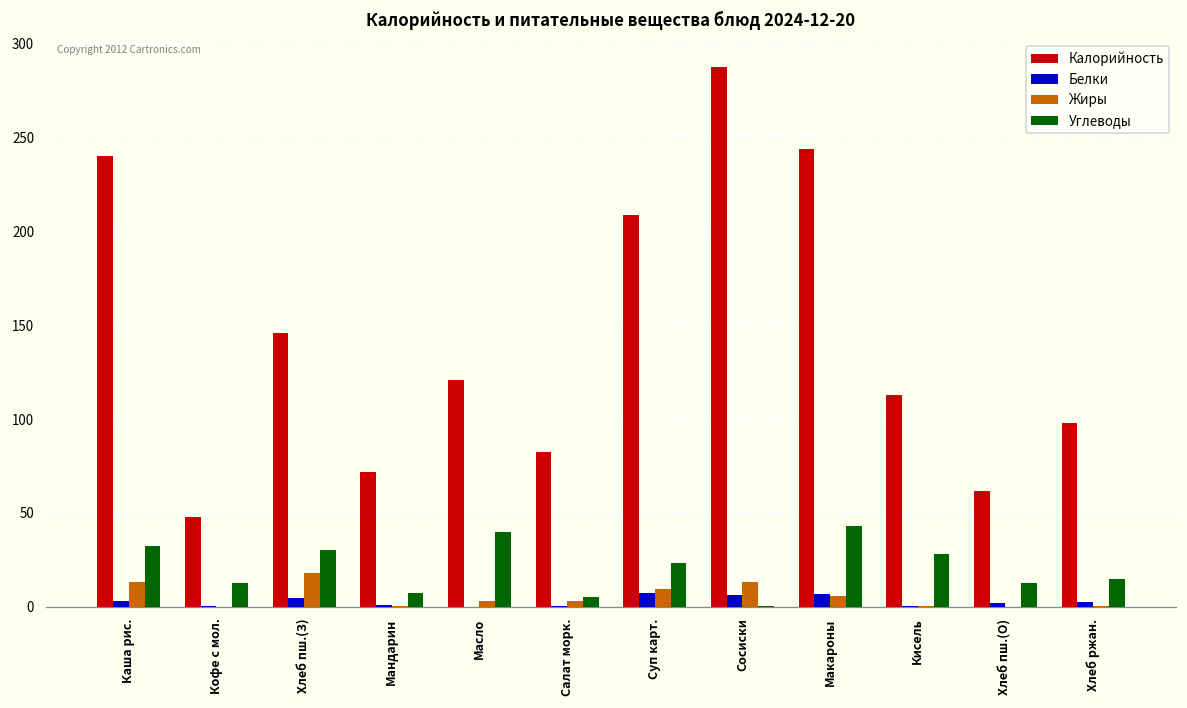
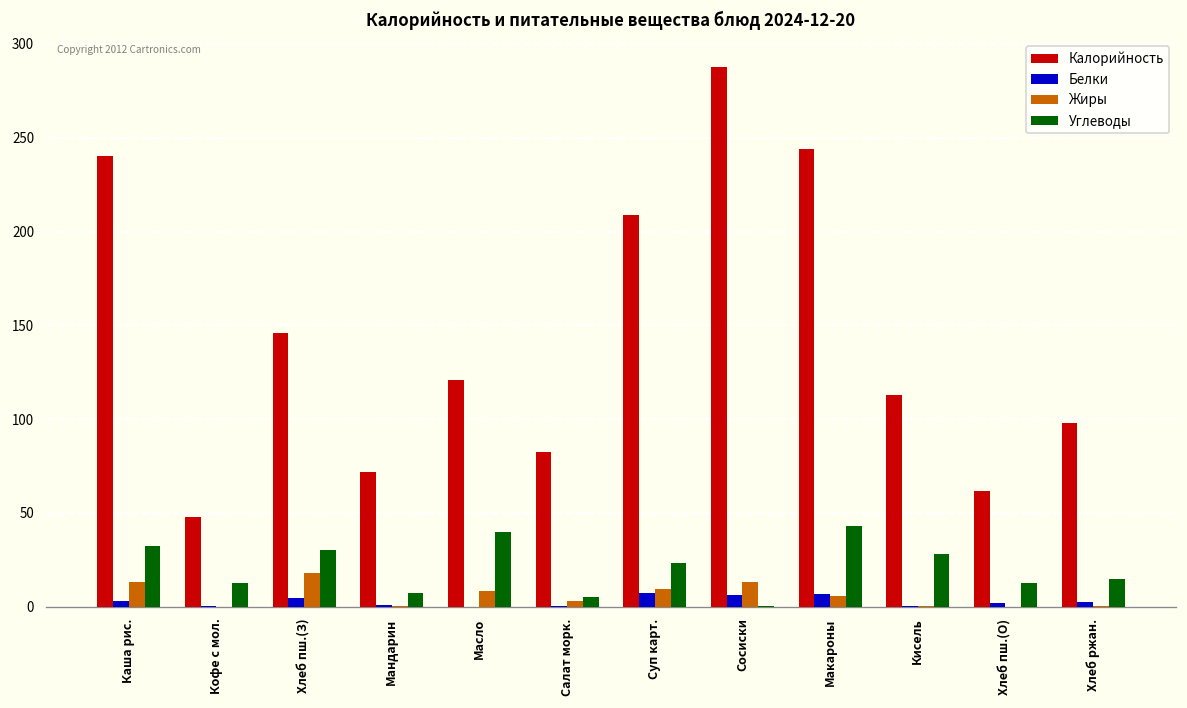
  {
    "Калорийность": {
      "Каша рис.": 240,
      "Кофе с мол.": 48,
      "Хлеб пш.(З)": 146,
      "Мандарин": 72,
      "Масло": 121,
      "Салат морк.": 83,
      "Суп карт.": 209,
      "Сосиски": 288,
      "Макароны": 244,
      "Кисель": 113,
      "Хлеб пш.(О)": 62,
      "Хлеб ржан.": 98
    },
    "Белки": {
      "Каша рис.": 3,
      "Хлеб пш.(З)": 5,
      "Суп карт.": 7,
      "Сосиски": 6,
      "Макароны": 7,
      "Хлеб пш.(О)": 2,
      "Хлеб ржан.": 3
    },
    "Жиры": {
      "Каша рис.": 13,
      "Кофе с мол.": 0,
      "Хлеб пш.(З)": 18,
-     "Масло": 3,
+     "Масло": 8,
      "Салат морк.": 3,
      "Суп карт.": 10,
      "Сосиски": 13,
      "Макароны": 6
    },
    "Углеводы": {
      "Каша рис.": 33,
      "Кофе с мол.": 13,
      "Хлеб пш.(З)": 30,
      "Мандарин": 8,
      "Масло": 40,
      "Салат морк.": 5,
      "Суп карт.": 23,
      "Макароны": 43,
      "Кисель": 28,
      "Хлеб пш.(О)": 13,
      "Хлеб ржан.": 15
    }
  }
